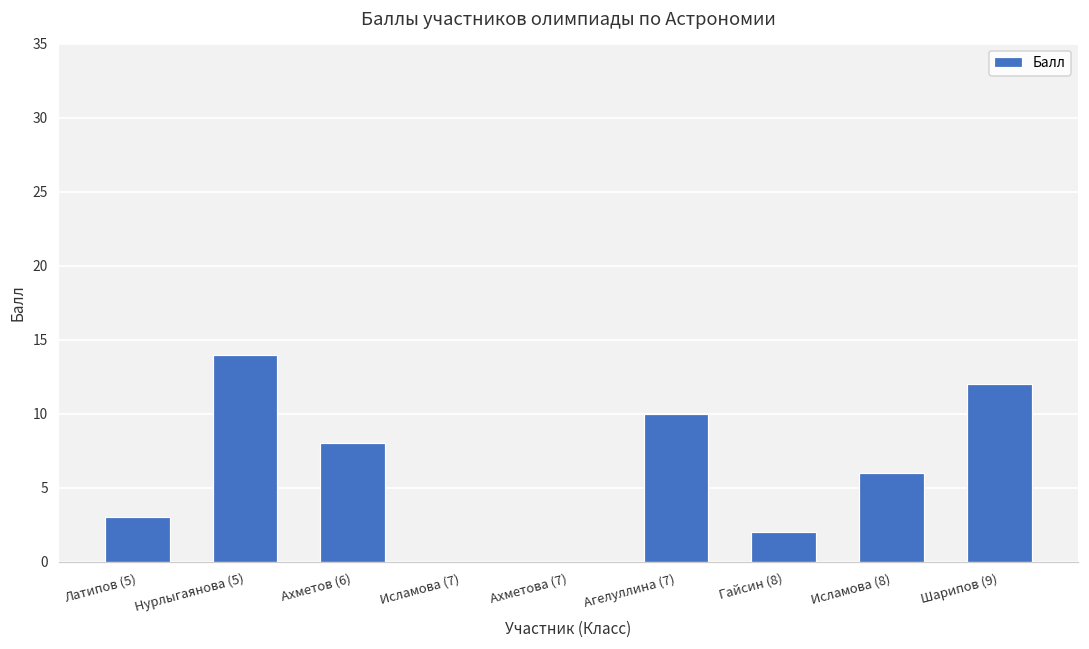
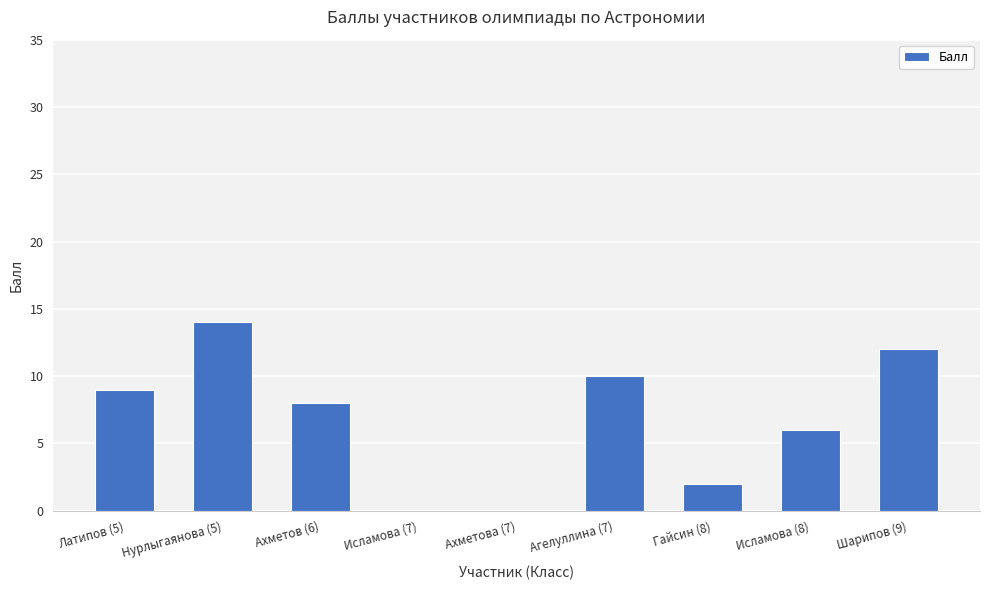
  {
-   "Латипов (5)": 3,
+   "Латипов (5)": 9,
    "Нурлыгаянова (5)": 14,
    "Ахметов (6)": 8,
    "Исламова (7)": 0,
    "Ахметова (7)": 0,
    "Агелуллина (7)": 10,
    "Гайсин (8)": 2,
    "Исламова (8)": 6,
    "Шарипов (9)": 12
  }
